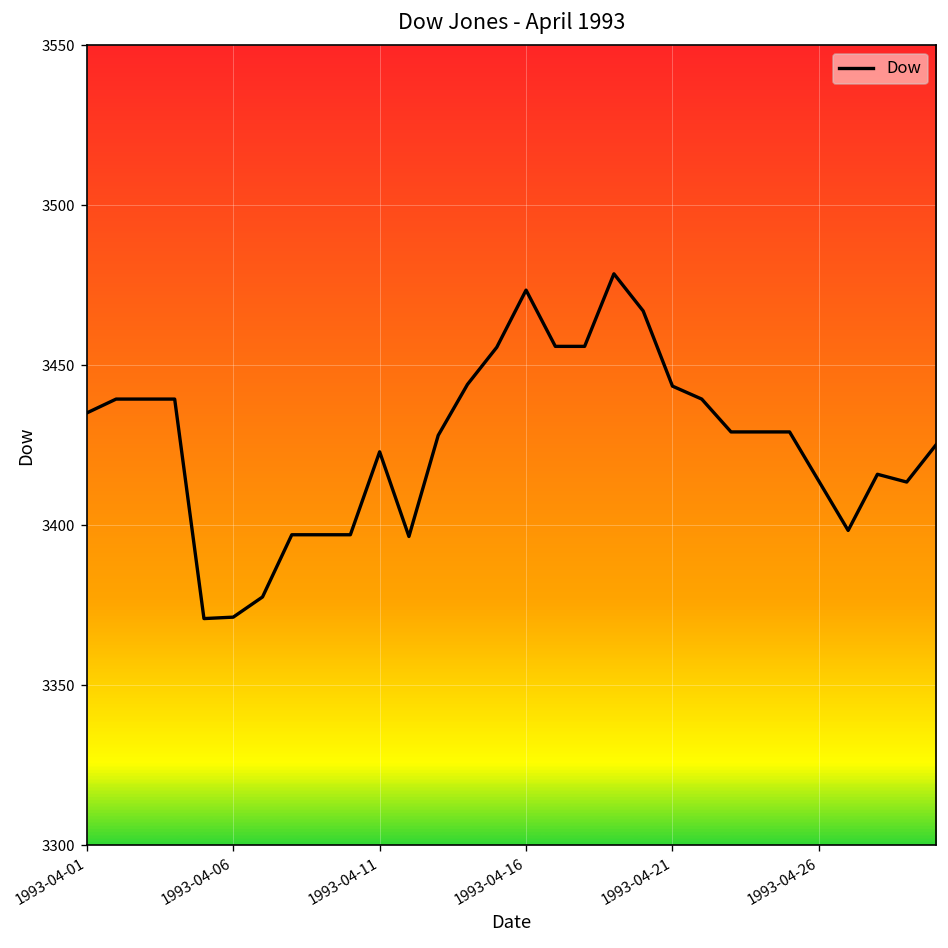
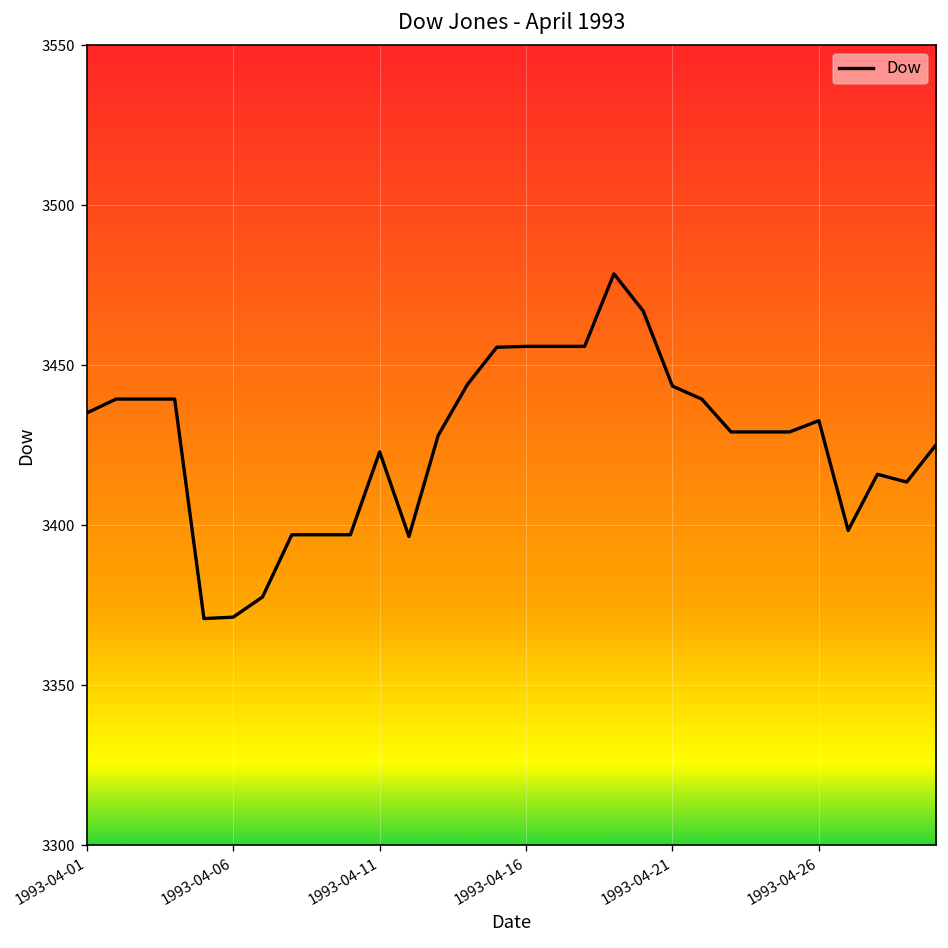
  {
    "1993-04-01": 3435,
    "1993-04-06": 3371,
    "1993-04-11": 3423,
-   "1993-04-16": 3474,
+   "1993-04-16": 3456,
    "1993-04-21": 3443,
-   "1993-04-26": 3414
+   "1993-04-26": 3433
  }
